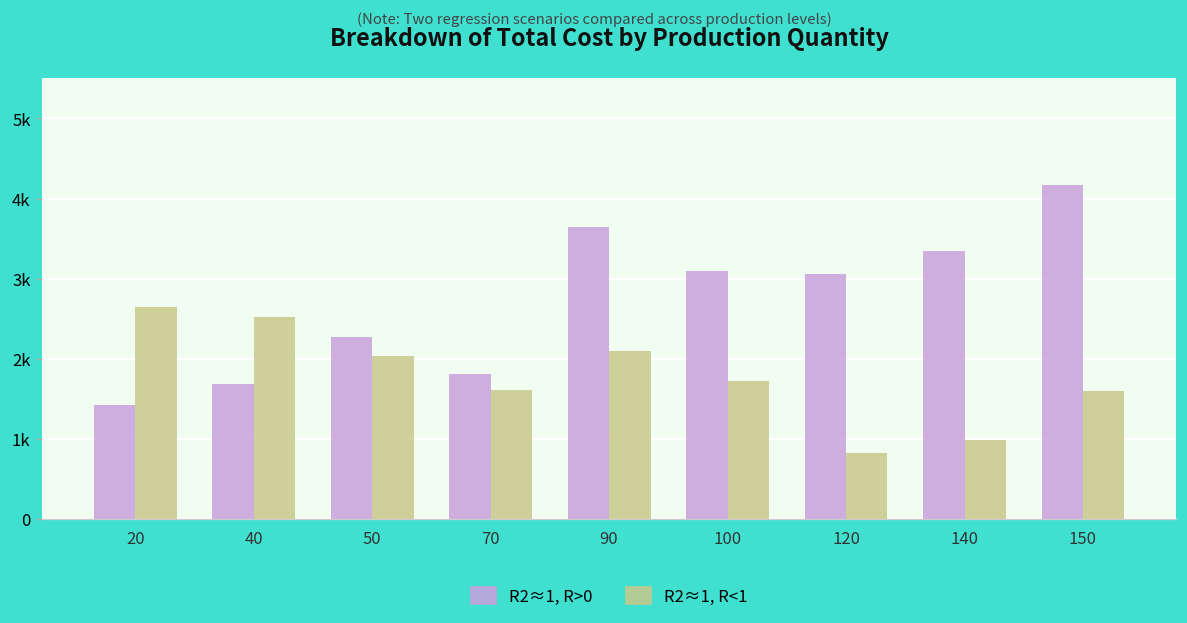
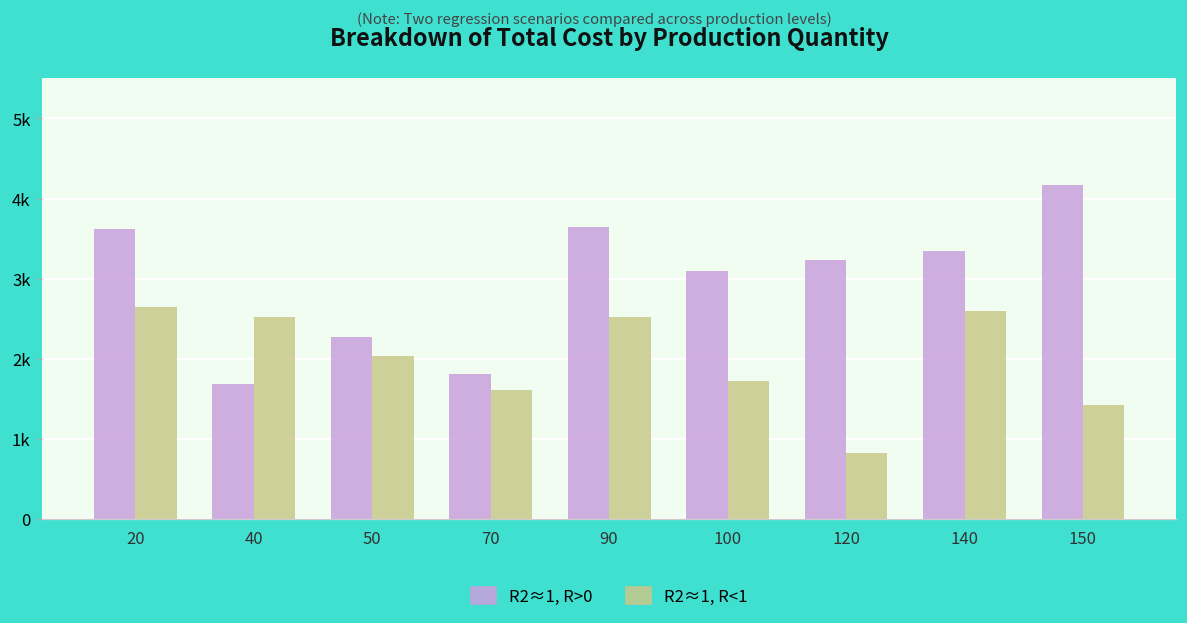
  {
    "R2≈1, R>0": {
-     "20": 1400,
+     "20": 3600,
      "40": 1700,
      "50": 2300,
      "70": 1800,
      "90": 3600,
      "100": 3100,
-     "120": 3100,
+     "120": 3200,
      "140": 3300,
      "150": 4200
    },
    "R2≈1, R<1": {
      "20": 2700,
      "40": 2500,
      "50": 2000,
      "70": 1600,
-     "90": 2100,
+     "90": 2500,
      "100": 1700,
      "120": 800,
-     "140": 1000,
-     "150": 1600
+     "140": 2600,
+     "150": 1400
    }
  }
